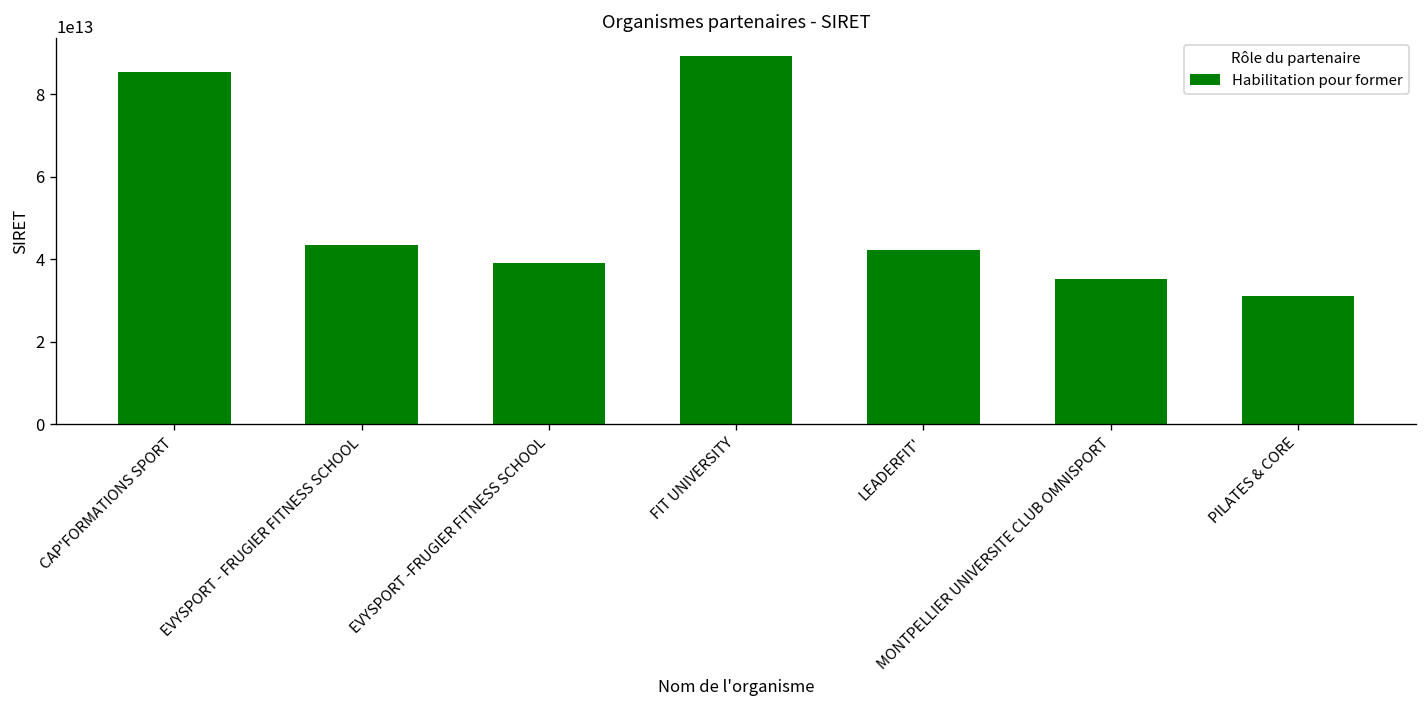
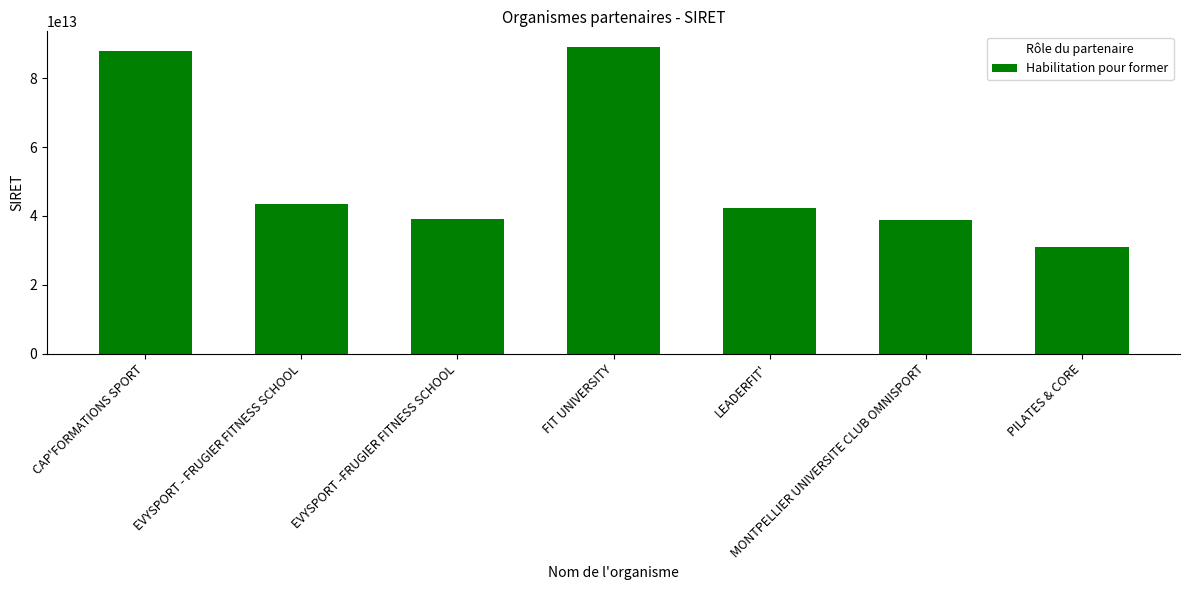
  {
-   "CAP'FORMATIONS SPORT": 85000000000000,
+   "CAP'FORMATIONS SPORT": 88000000000000,
    "EVYSPORT - FRUGIER FITNESS SCHOOL": 43000000000000,
    "EVYSPORT -FRUGIER FITNESS SCHOOL": 39000000000000,
    "FIT UNIVERSITY": 89000000000000,
    "LEADERFIT'": 42000000000000,
-   "MONTPELLIER UNIVERSITE CLUB OMNISPORT": 35000000000000,
+   "MONTPELLIER UNIVERSITE CLUB OMNISPORT": 39000000000000,
    "PILATES & CORE": 31000000000000
  }
